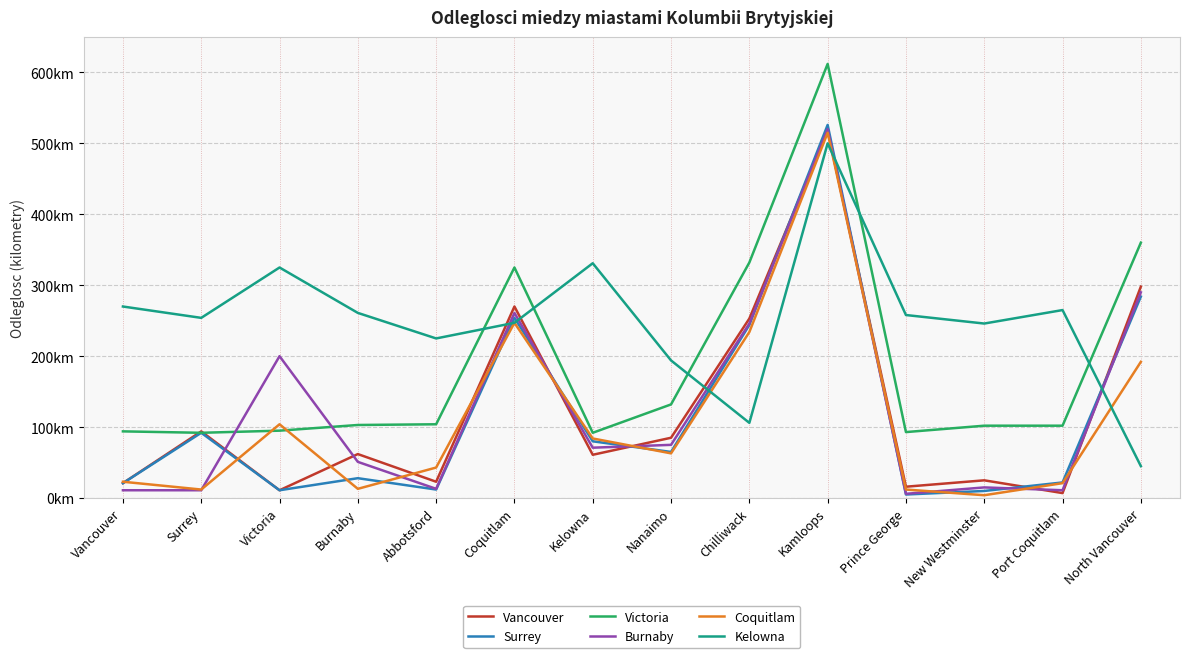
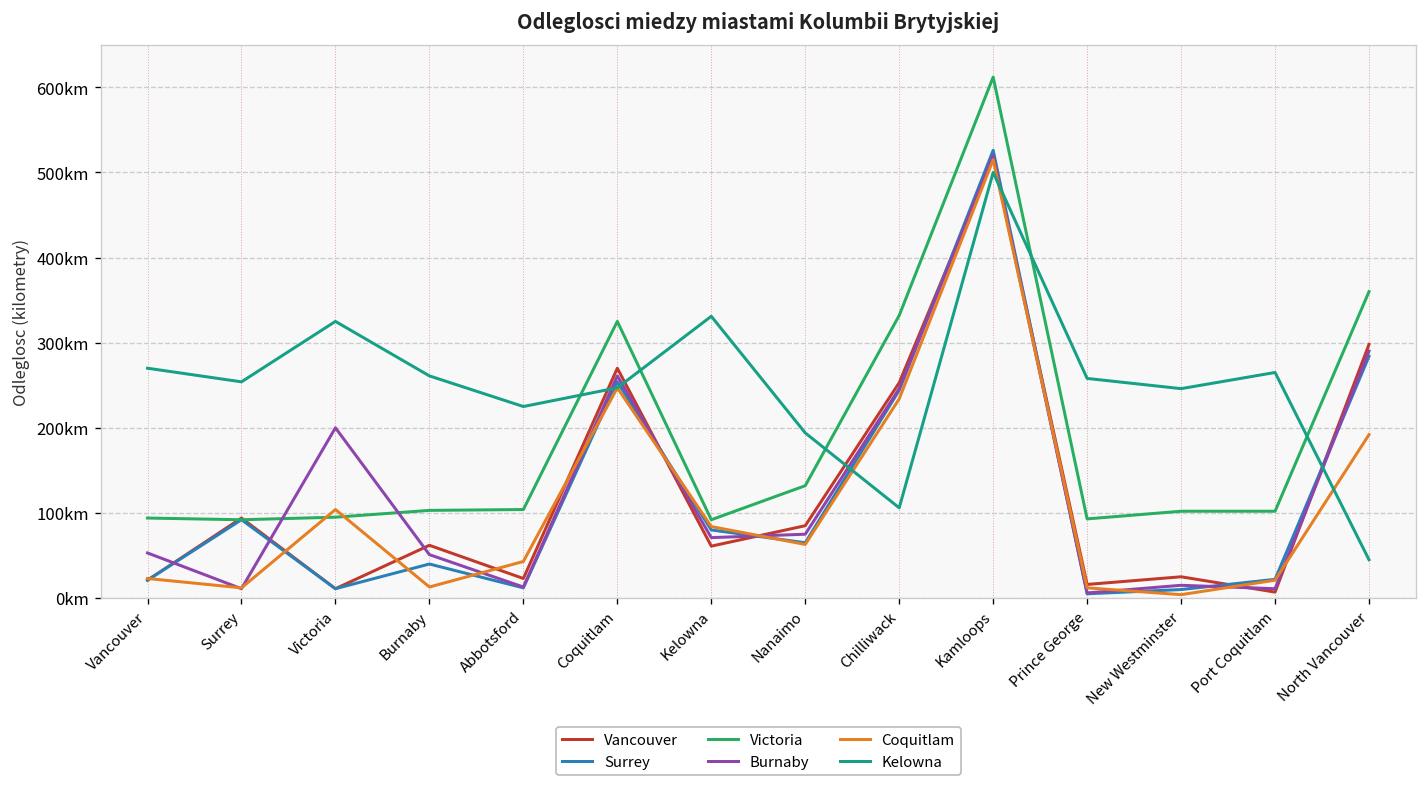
  {
    "Vancouver": {
      "Burnaby": "60km",
      "Abbotsford": "20km",
      "Coquitlam": "270km",
      "Kelowna": "60km",
      "Nanaimo": "90km",
      "Chilliwack": "250km",
      "Prince George": "20km",
      "New Westminster": "30km",
      "Port Coquitlam": "10km",
      "North Vancouver": "300km"
    },
    "Surrey": {
-     "Burnaby": "30km",
+     "Burnaby": "40km",
      "Coquitlam": "250km",
      "Kelowna": "80km",
      "Kamloops": "530km",
      "New Westminster": "10km",
      "North Vancouver": "280km"
    },
    "Burnaby": {
-     "Vancouver": "10km",
+     "Vancouver": "50km",
      "Victoria": "200km",
      "Burnaby": "50km",
      "Coquitlam": "260km",
      "Kelowna": "70km",
      "Nanaimo": "80km",
      "New Westminster": "20km",
      "Port Coquitlam": "10km",
      "North Vancouver": "290km"
    },
    "Coquitlam": {
      "Victoria": "100km",
      "Burnaby": "10km",
      "Abbotsford": "40km",
      "Kelowna": "80km",
      "Chilliwack": "230km",
      "Prince George": "10km",
      "New Westminster": "0km",
      "North Vancouver": "190km"
    }
  }
